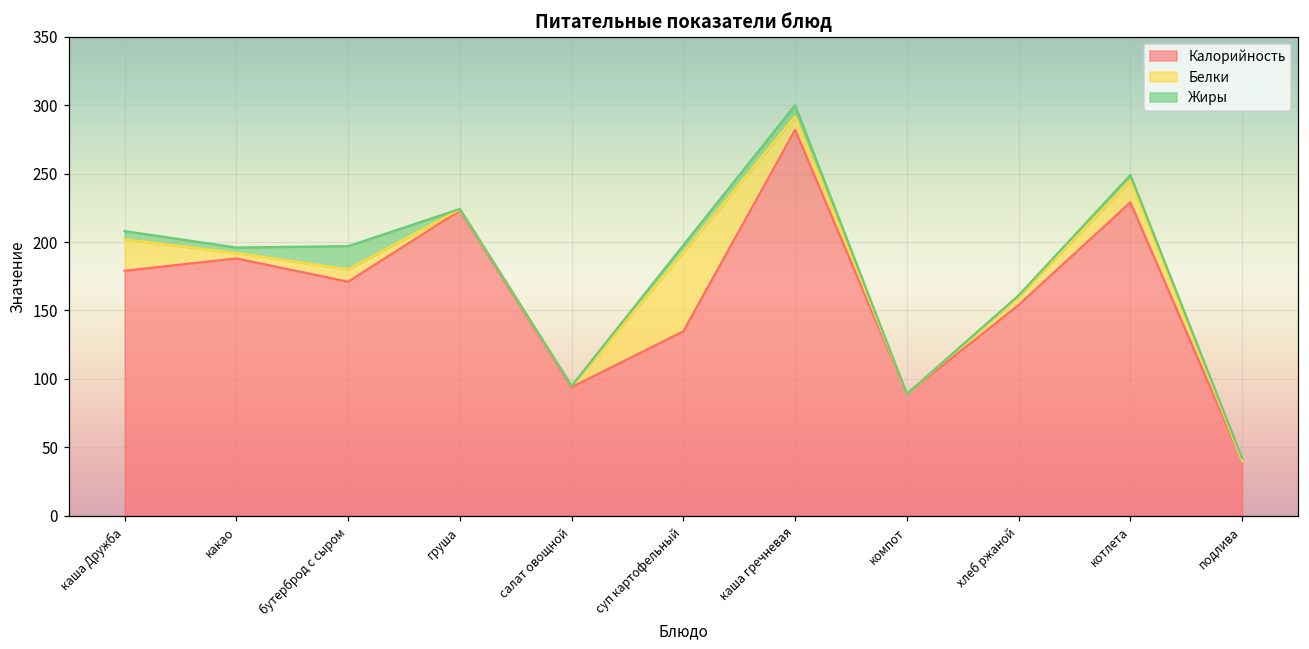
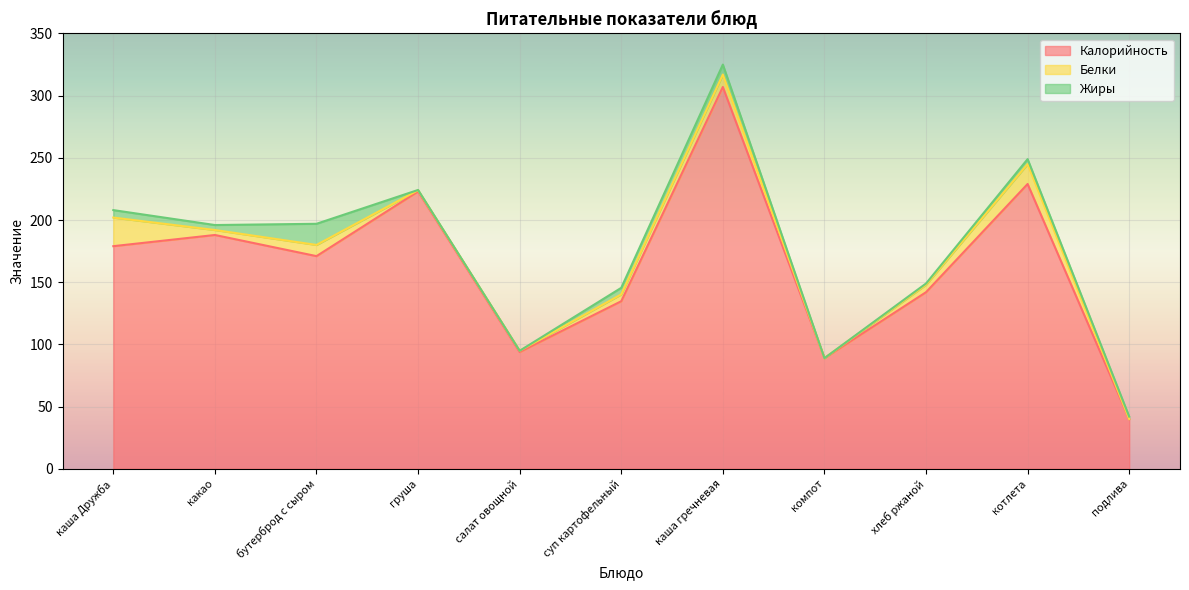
  {
    "Калорийность": {
      "каша Дружба": 179,
      "какао": 188,
      "бутерброд с сыром": 171,
      "суп картофельный": 135,
-     "каша гречневая": 282,
-     "хлеб ржаной": 154,
+     "каша гречневая": 307,
+     "хлеб ржаной": 142,
      "котлета": 229
    },
    "Белки": {
      "каша Дружба": 23,
      "какао": 4,
      "бутерброд с сыром": 9,
-     "суп картофельный": 58,
+     "суп картофельный": 5,
      "каша гречневая": 10,
      "котлета": 16
    },
    "Жиры": {
      "каша Дружба": 6,
      "какао": 4,
      "бутерброд с сыром": 17,
      "суп картофельный": 5,
      "каша гречневая": 8,
      "котлета": 4
    }
  }
